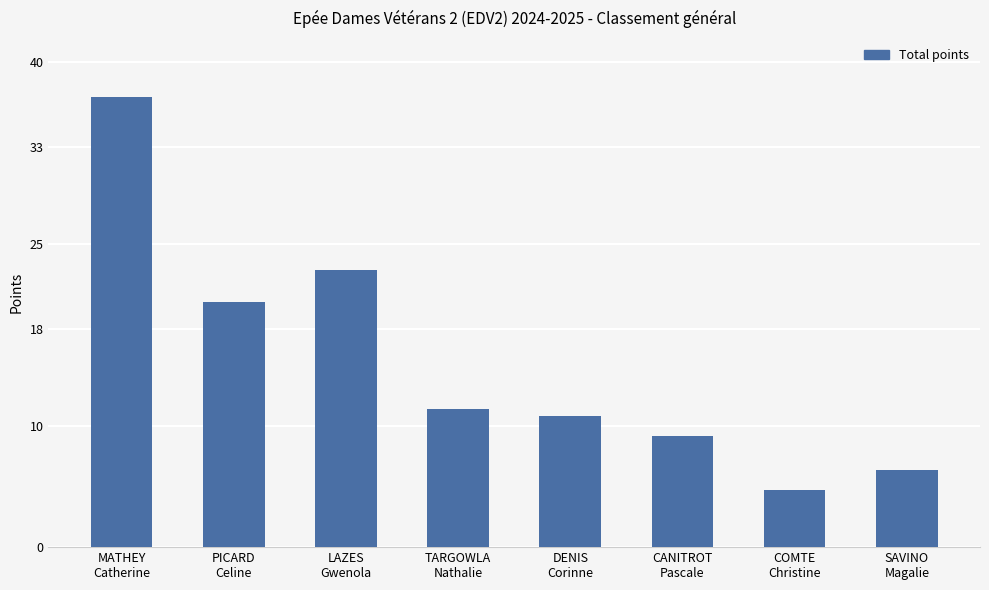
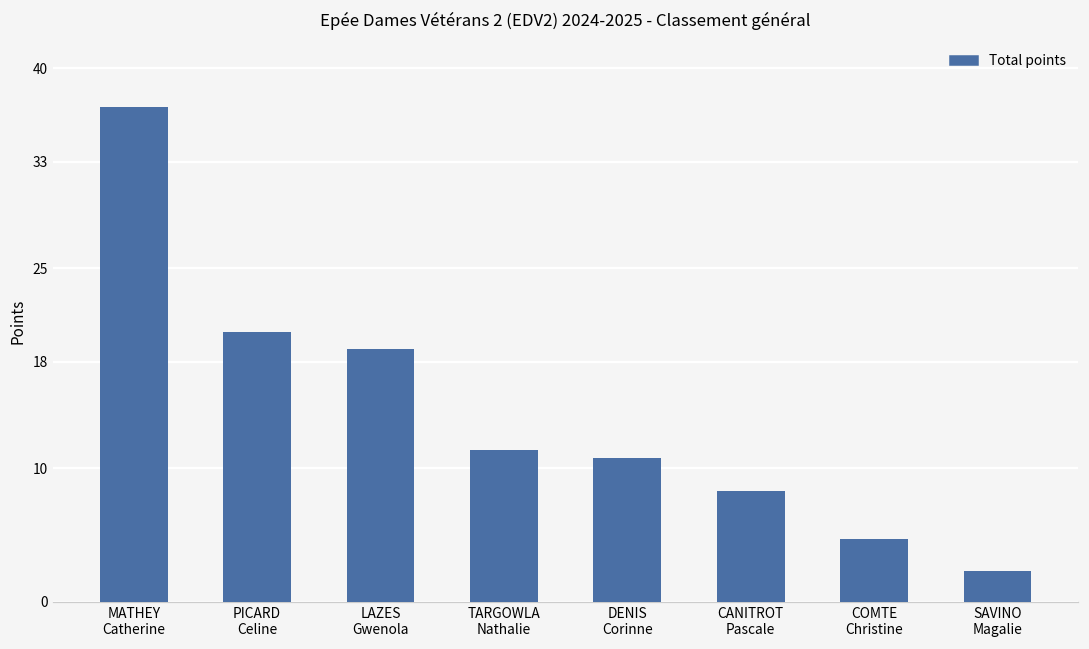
  {
    "MATHEY Catherine": 37.1,
    "PICARD Celine": 20.2,
-   "LAZES Gwenola": 22.9,
+   "LAZES Gwenola": 19.0,
    "TARGOWLA Nathalie": 11.4,
    "DENIS Corinne": 10.8,
-   "CANITROT Pascale": 9.2,
+   "CANITROT Pascale": 8.4,
    "COMTE Christine": 4.7,
-   "SAVINO Magalie": 6.4
+   "SAVINO Magalie": 2.4
  }
